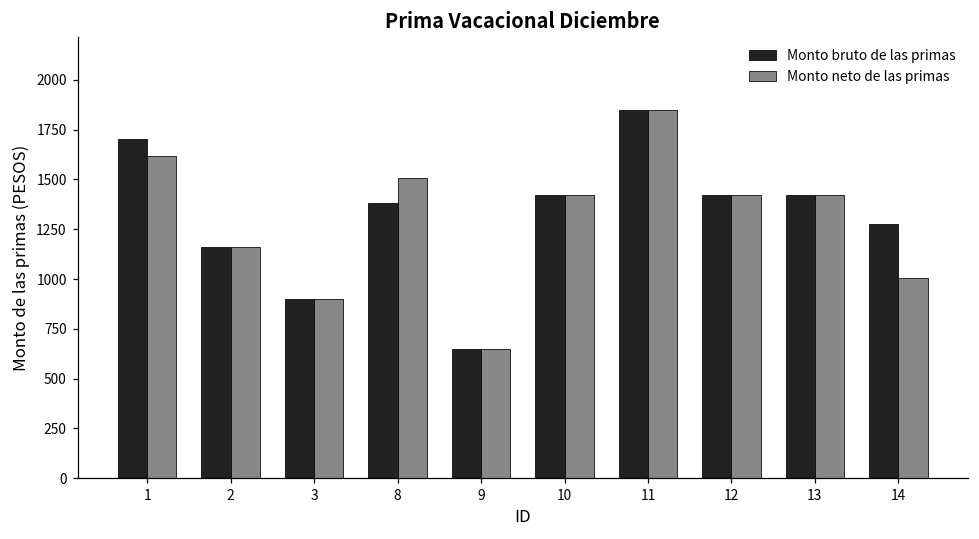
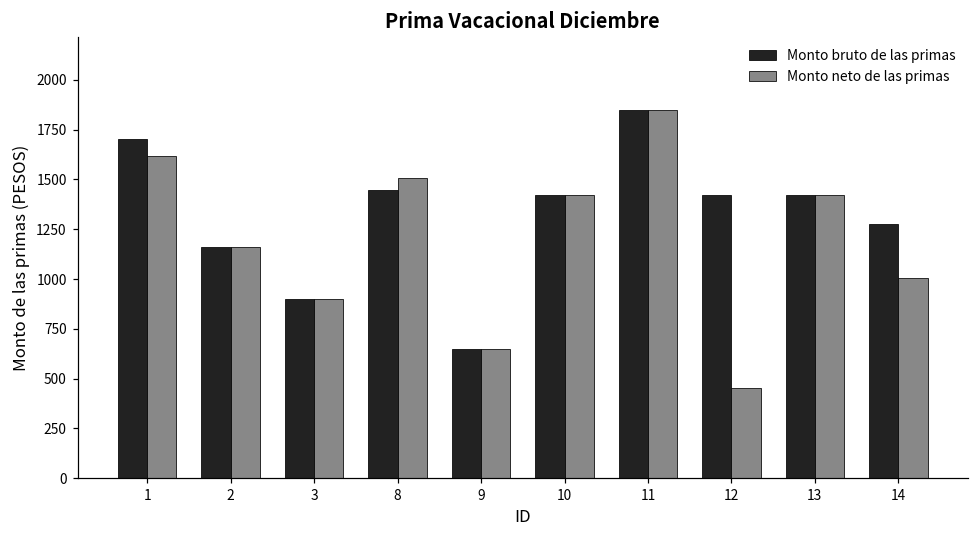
  {
    "Monto bruto de las primas": {
      "1": 1700,
      "2": 1160,
      "3": 900,
-     "8": 1380,
+     "8": 1450,
      "9": 650,
      "10": 1420,
      "11": 1850,
      "12": 1420,
      "13": 1420,
      "14": 1280
    },
    "Monto neto de las primas": {
      "1": 1620,
      "2": 1160,
      "3": 900,
      "8": 1510,
      "9": 650,
      "10": 1420,
      "11": 1850,
-     "12": 1420,
+     "12": 450,
      "13": 1420,
      "14": 1010
    }
  }
